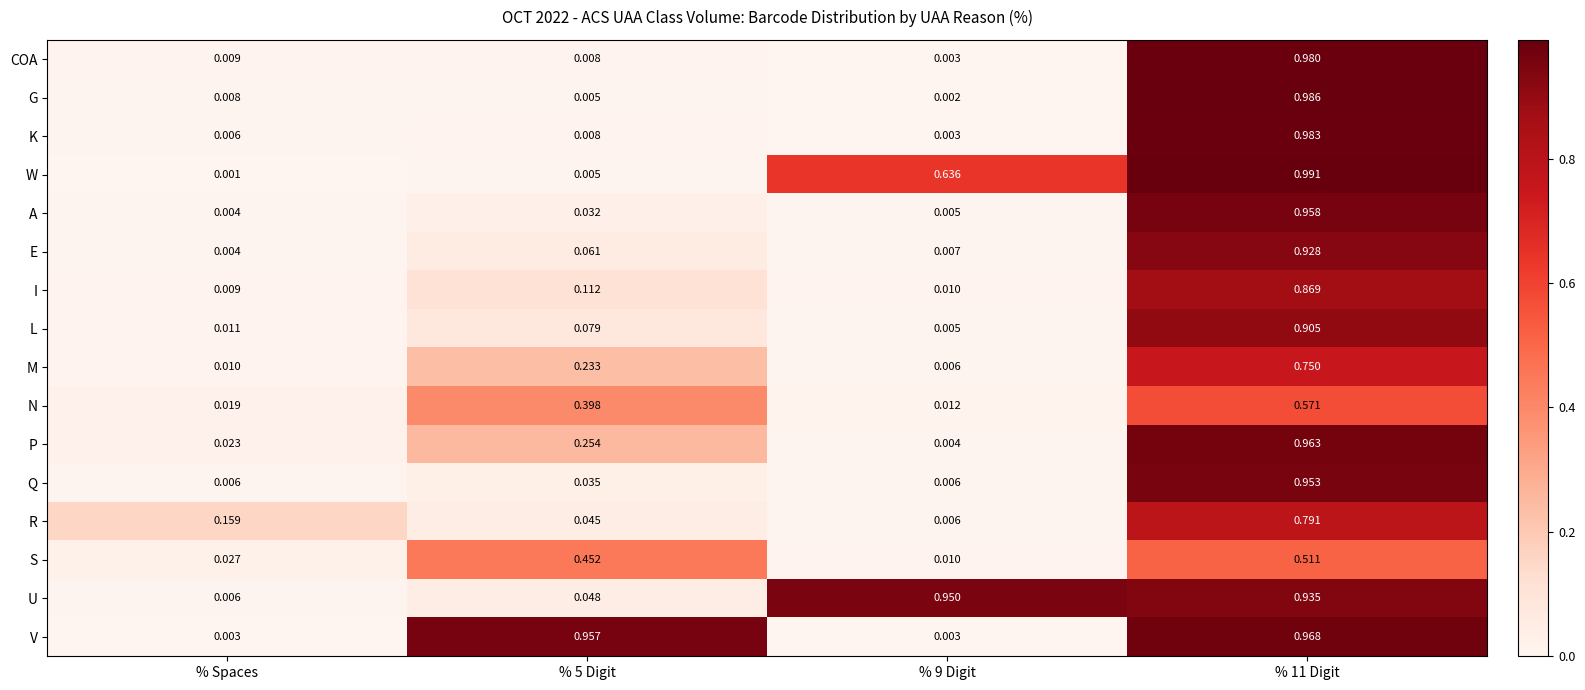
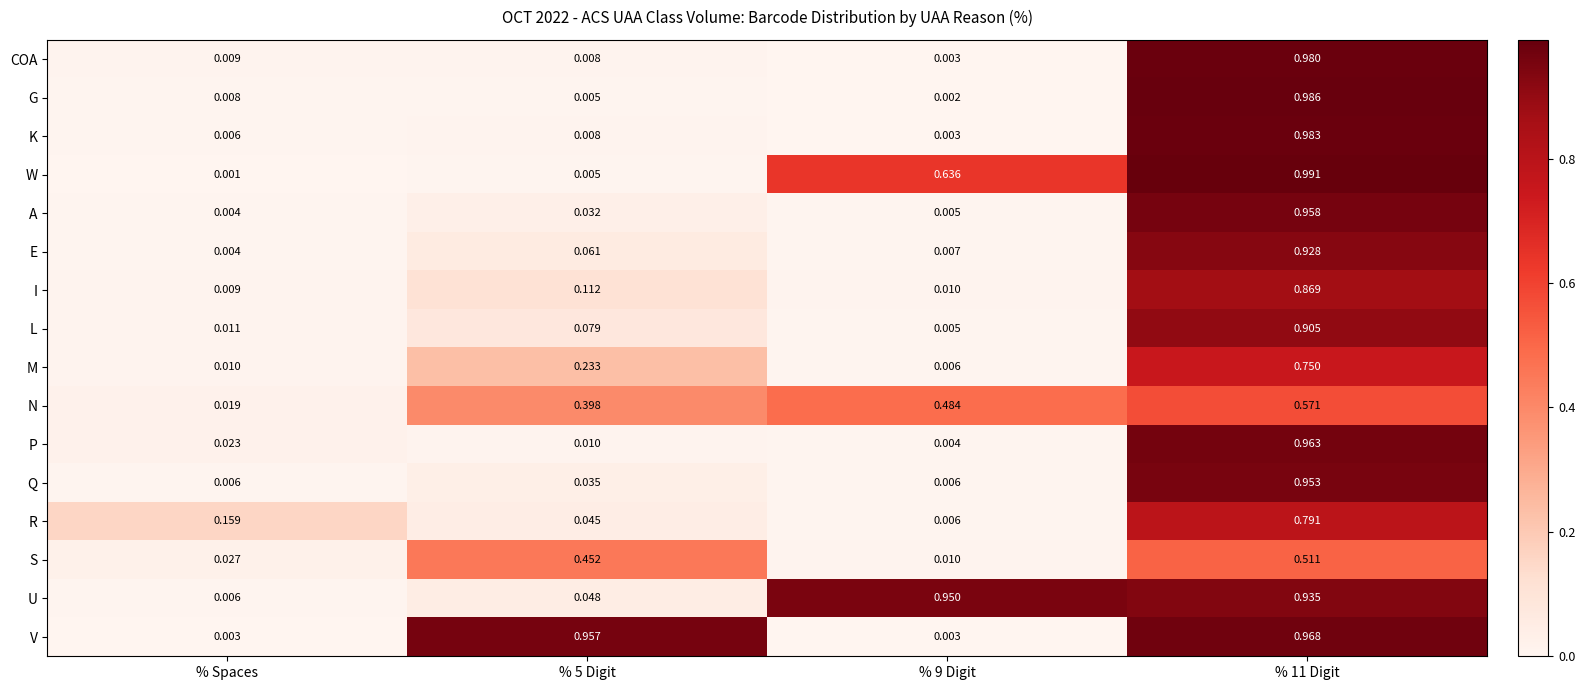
  {
    "COA": {
      "% Spaces": 0.009,
      "% 5 Digit": 0.008,
      "% 9 Digit": 0.003,
      "% 11 Digit": 0.980
    },
    "G": {
      "% Spaces": 0.008,
      "% 5 Digit": 0.005,
      "% 9 Digit": 0.002,
      "% 11 Digit": 0.986
    },
    "K": {
      "% Spaces": 0.006,
      "% 5 Digit": 0.008,
      "% 9 Digit": 0.003,
      "% 11 Digit": 0.983
    },
    "W": {
      "% Spaces": 0.001,
      "% 5 Digit": 0.005,
      "% 9 Digit": 0.636,
      "% 11 Digit": 0.991
    },
    "A": {
      "% Spaces": 0.004,
      "% 5 Digit": 0.032,
      "% 9 Digit": 0.005,
      "% 11 Digit": 0.958
    },
    "E": {
      "% Spaces": 0.004,
      "% 5 Digit": 0.061,
      "% 9 Digit": 0.007,
      "% 11 Digit": 0.928
    },
    "I": {
      "% Spaces": 0.009,
      "% 5 Digit": 0.112,
      "% 9 Digit": 0.010,
      "% 11 Digit": 0.869
    },
    "L": {
      "% Spaces": 0.011,
      "% 5 Digit": 0.079,
      "% 9 Digit": 0.005,
      "% 11 Digit": 0.905
    },
    "M": {
      "% Spaces": 0.010,
      "% 5 Digit": 0.233,
      "% 9 Digit": 0.006,
      "% 11 Digit": 0.750
    },
    "N": {
      "% Spaces": 0.019,
      "% 5 Digit": 0.398,
-     "% 9 Digit": 0.012,
+     "% 9 Digit": 0.484,
      "% 11 Digit": 0.571
    },
    "P": {
      "% Spaces": 0.023,
-     "% 5 Digit": 0.254,
+     "% 5 Digit": 0.010,
      "% 9 Digit": 0.004,
      "% 11 Digit": 0.963
    },
    "Q": {
      "% Spaces": 0.006,
      "% 5 Digit": 0.035,
      "% 9 Digit": 0.006,
      "% 11 Digit": 0.953
    },
    "R": {
      "% Spaces": 0.159,
      "% 5 Digit": 0.045,
      "% 9 Digit": 0.006,
      "% 11 Digit": 0.791
    },
    "S": {
      "% Spaces": 0.027,
      "% 5 Digit": 0.452,
      "% 9 Digit": 0.010,
      "% 11 Digit": 0.511
    },
    "U": {
      "% Spaces": 0.006,
      "% 5 Digit": 0.048,
      "% 9 Digit": 0.950,
      "% 11 Digit": 0.935
    },
    "V": {
      "% Spaces": 0.003,
      "% 5 Digit": 0.957,
      "% 9 Digit": 0.003,
      "% 11 Digit": 0.968
    }
  }
